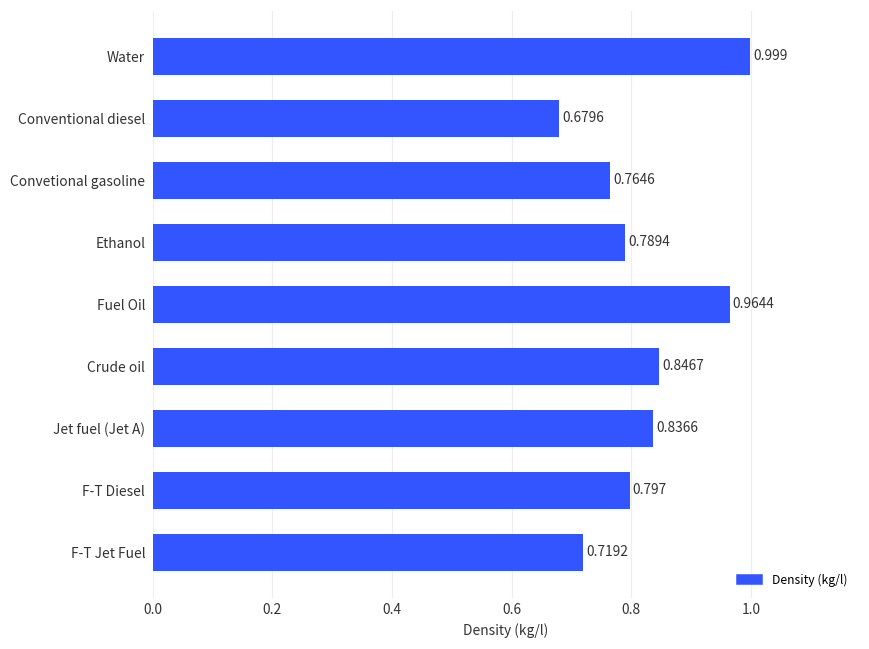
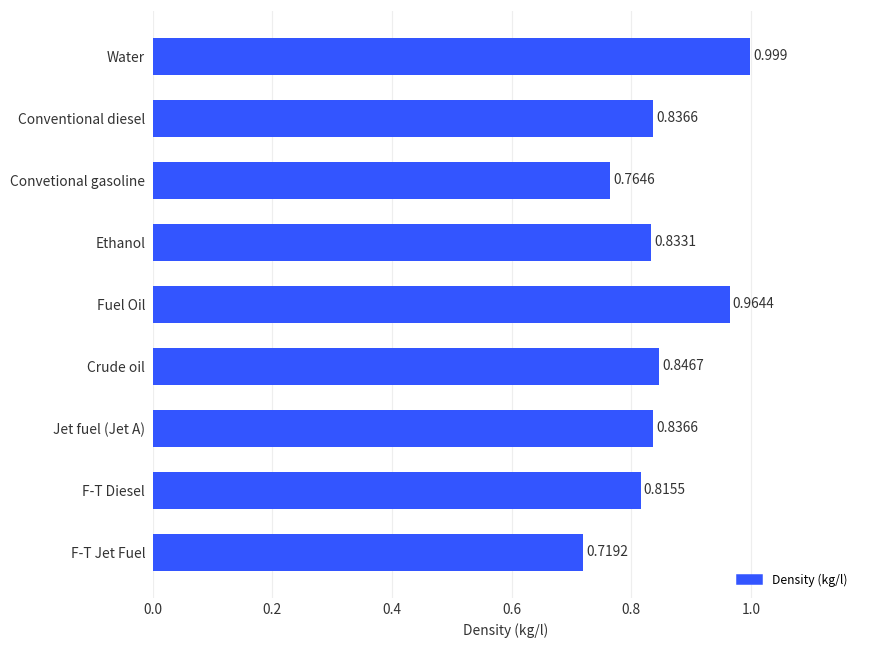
  {
    "Water": 0.999,
-   "Conventional diesel": 0.6796,
+   "Conventional diesel": 0.8366,
    "Convetional gasoline": 0.7646,
-   "Ethanol": 0.7894,
+   "Ethanol": 0.8331,
    "Fuel Oil": 0.9644,
    "Crude oil": 0.8467,
    "Jet fuel (Jet A)": 0.8366,
-   "F-T Diesel": 0.797,
+   "F-T Diesel": 0.8155,
    "F-T Jet Fuel": 0.7192
  }
